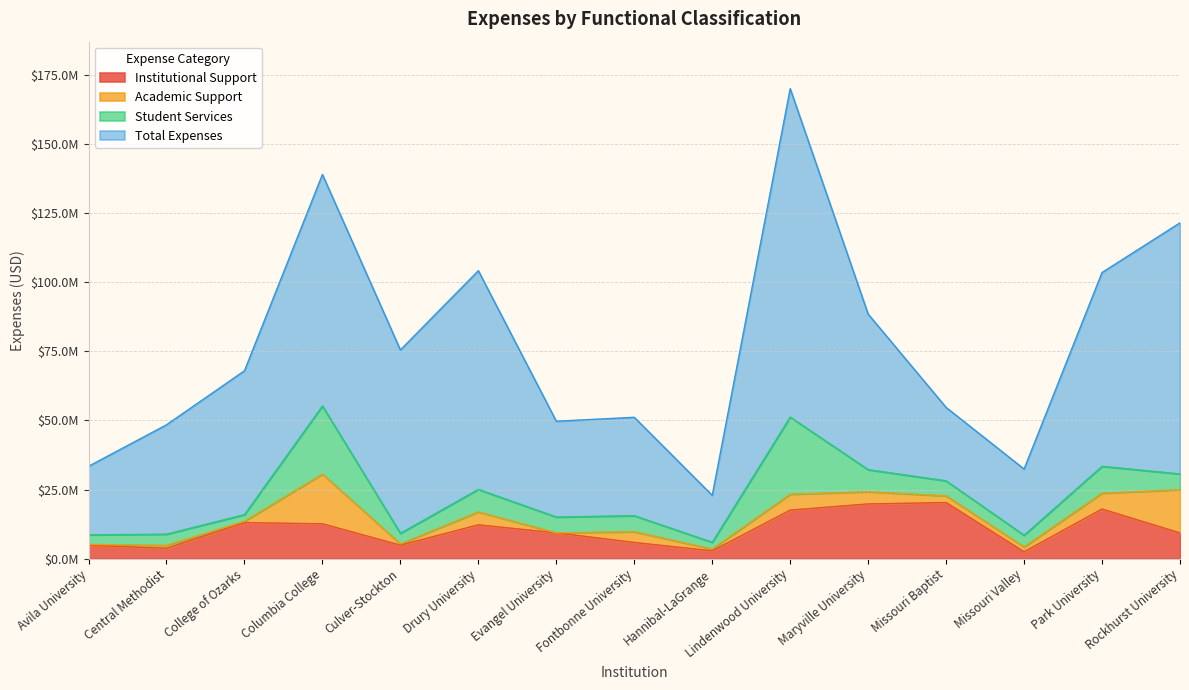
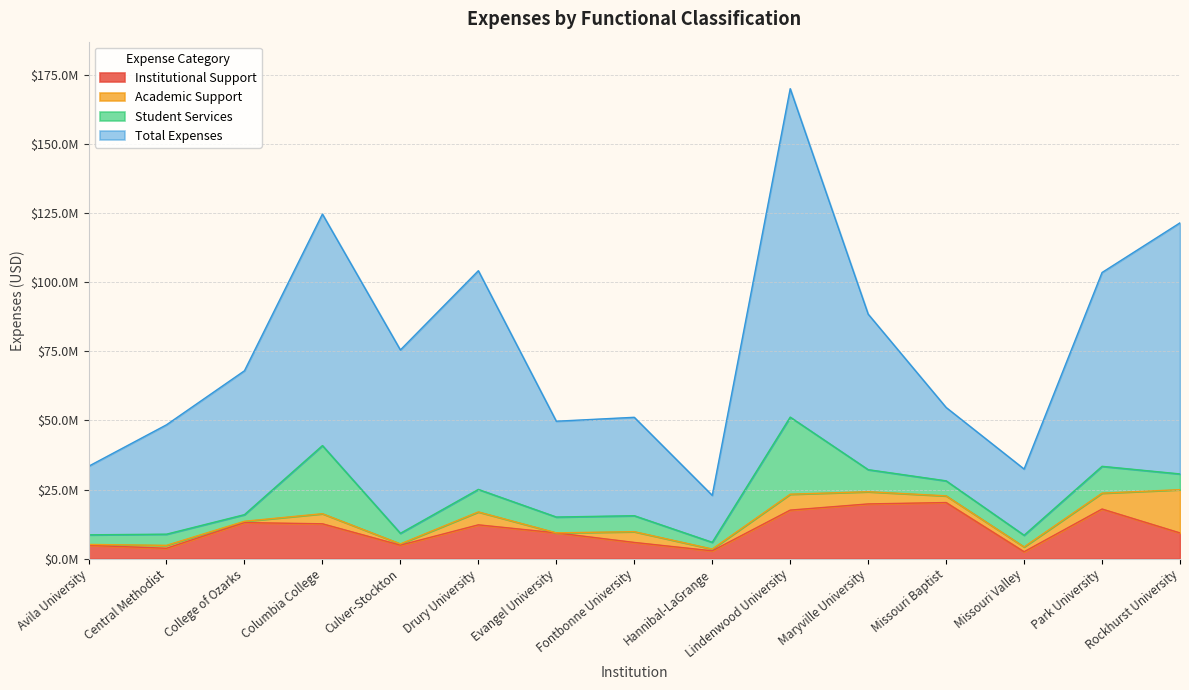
  {
    "Institutional Support": {
      "Central Methodist": "$4000000",
      "Columbia College": "$13000000",
      "Drury University": "$12000000",
      "Fontbonne University": "$6000000",
      "Lindenwood University": "$18000000",
      "Maryville University": "$20000000",
      "Missouri Baptist": "$20000000",
      "Missouri Valley": "$3000000",
      "Park University": "$18000000",
      "Rockhurst University": "$9000000"
    },
    "Academic Support": {
      "Central Methodist": "$1000000",
-     "Columbia College": "$18000000",
+     "Columbia College": "$4000000",
      "Drury University": "$5000000",
      "Fontbonne University": "$4000000",
      "Lindenwood University": "$6000000",
      "Maryville University": "$4000000",
      "Missouri Baptist": "$2000000",
      "Missouri Valley": "$2000000",
      "Park University": "$6000000",
      "Rockhurst University": "$16000000"
    },
    "Student Services": {
      "Avila University": "$3000000",
      "Central Methodist": "$4000000",
      "College of Ozarks": "$2000000",
      "Columbia College": "$25000000",
      "Culver-Stockton": "$4000000",
      "Drury University": "$8000000",
      "Evangel University": "$6000000",
      "Fontbonne University": "$6000000",
      "Hannibal-LaGrange": "$2000000",
      "Lindenwood University": "$28000000",
      "Maryville University": "$8000000",
      "Missouri Baptist": "$5000000",
      "Missouri Valley": "$4000000",
      "Park University": "$10000000",
      "Rockhurst University": "$6000000"
    },
    "Total Expenses": {
      "Avila University": "$25000000",
      "Central Methodist": "$40000000",
      "College of Ozarks": "$52000000",
      "Columbia College": "$84000000",
      "Culver-Stockton": "$66000000",
      "Drury University": "$79000000",
      "Evangel University": "$35000000",
      "Fontbonne University": "$36000000",
      "Hannibal-LaGrange": "$17000000",
      "Lindenwood University": "$119000000",
      "Maryville University": "$56000000",
      "Missouri Baptist": "$27000000",
      "Missouri Valley": "$24000000",
      "Park University": "$70000000",
      "Rockhurst University": "$91000000"
    }
  }
